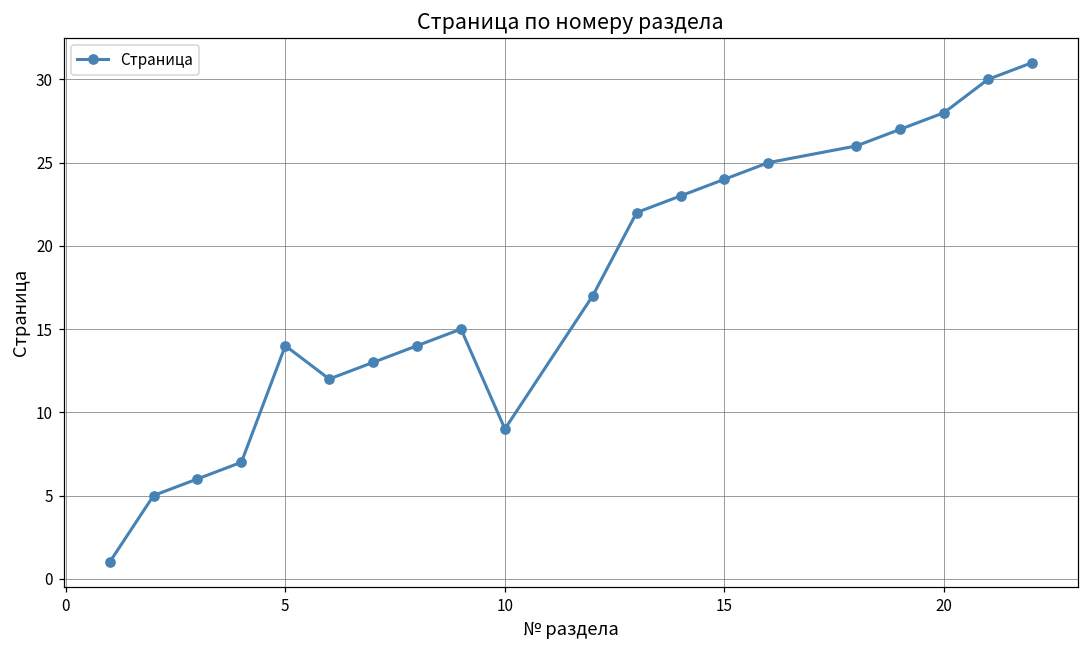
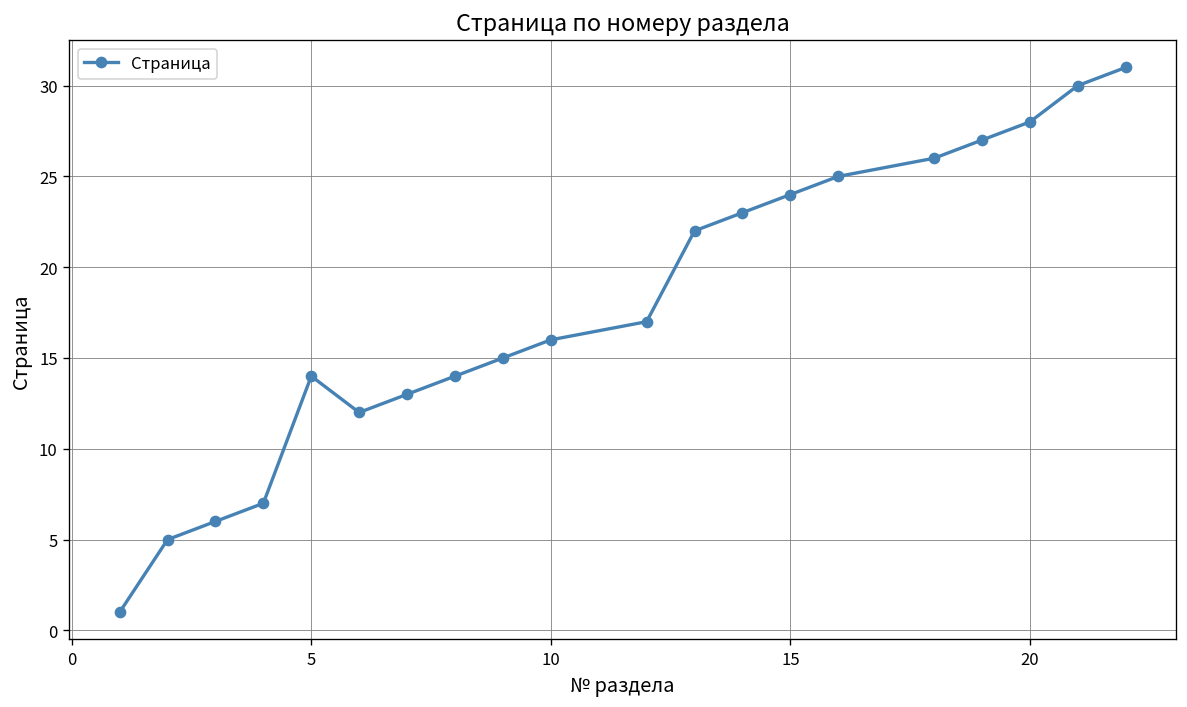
  {
    "5": 14,
-   "10": 9,
+   "10": 16,
    "15": 24,
    "20": 28
  }
